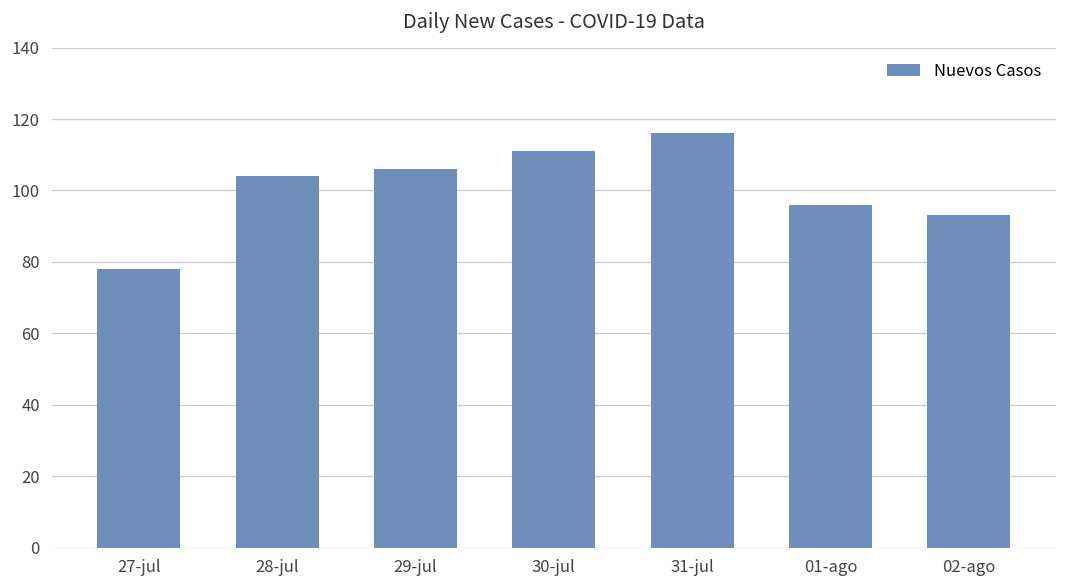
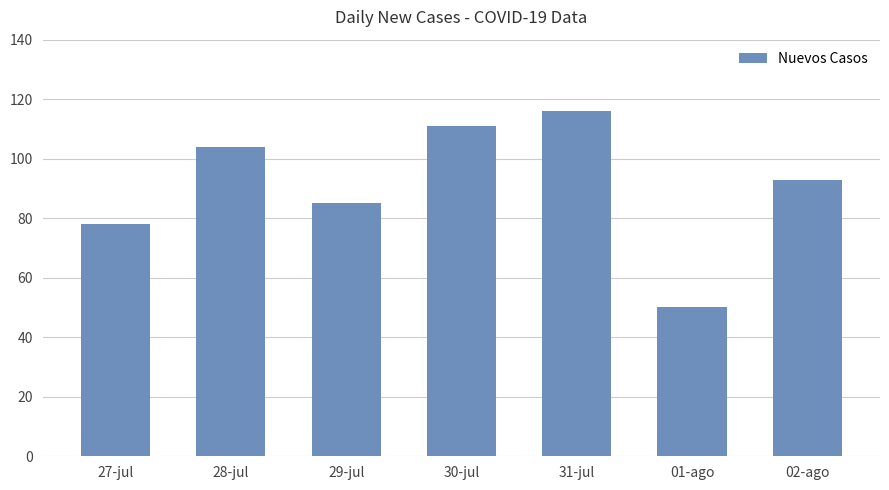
  {
    "27-jul": 78,
    "28-jul": 104,
-   "29-jul": 106,
+   "29-jul": 85,
    "30-jul": 111,
    "31-jul": 116,
-   "01-ago": 96,
+   "01-ago": 50,
    "02-ago": 93
  }
